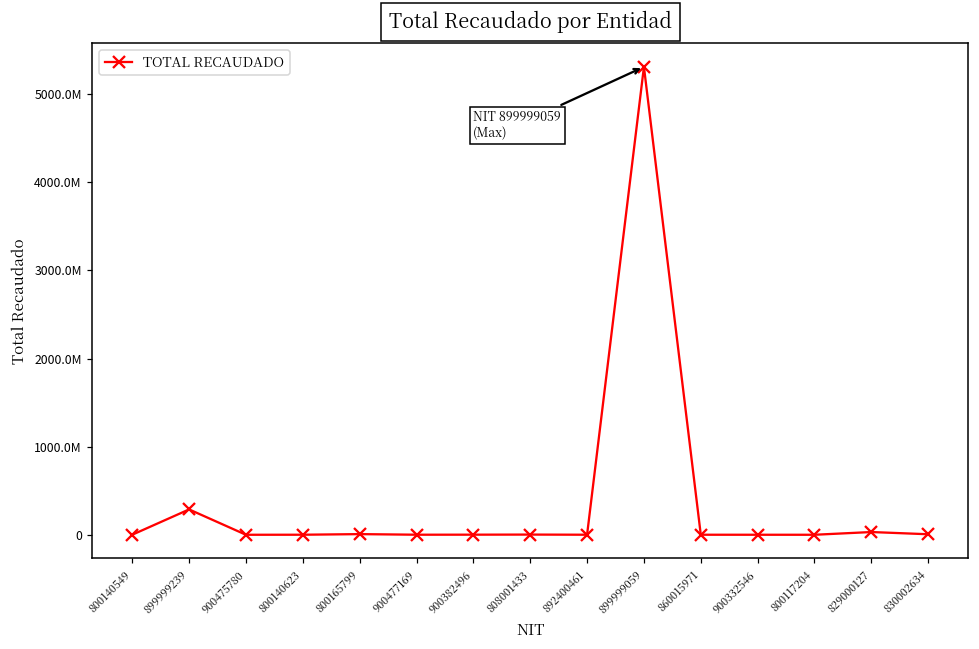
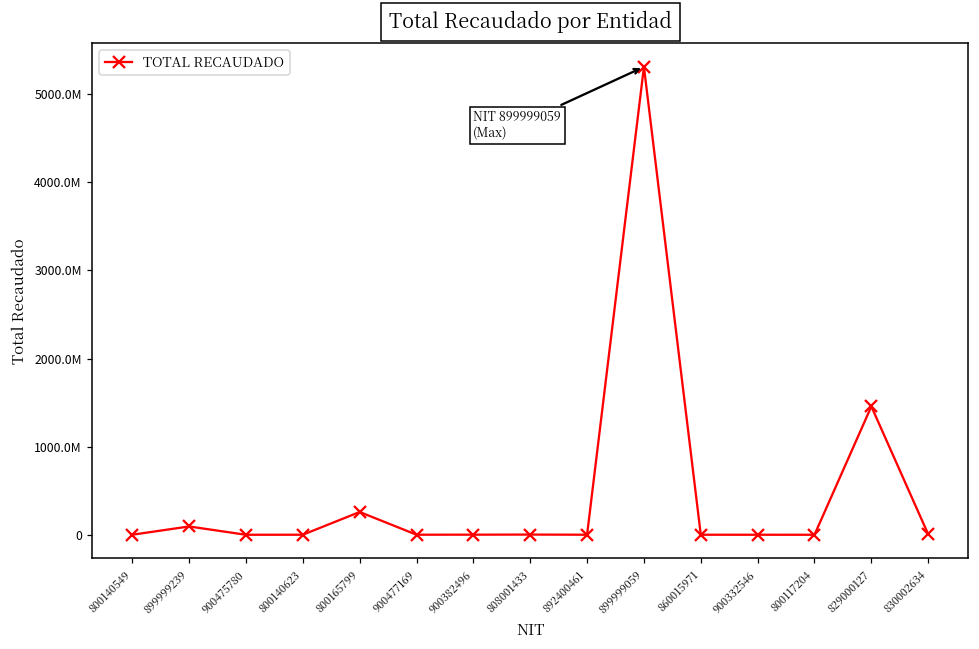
  {
    "800140549": 0,
-   "899999239": 300000000,
+   "899999239": 100000000,
    "900475780": 0,
    "800140623": 0,
-   "800165799": 0,
+   "800165799": 300000000,
    "900477169": 0,
    "900382496": 0,
    "808001433": 0,
    "892400461": 0,
    "860015971": 0,
    "900332546": 0,
    "800117204": 0,
-   "829000127": 0,
+   "829000127": 1500000000,
    "830002634": 0
  }
